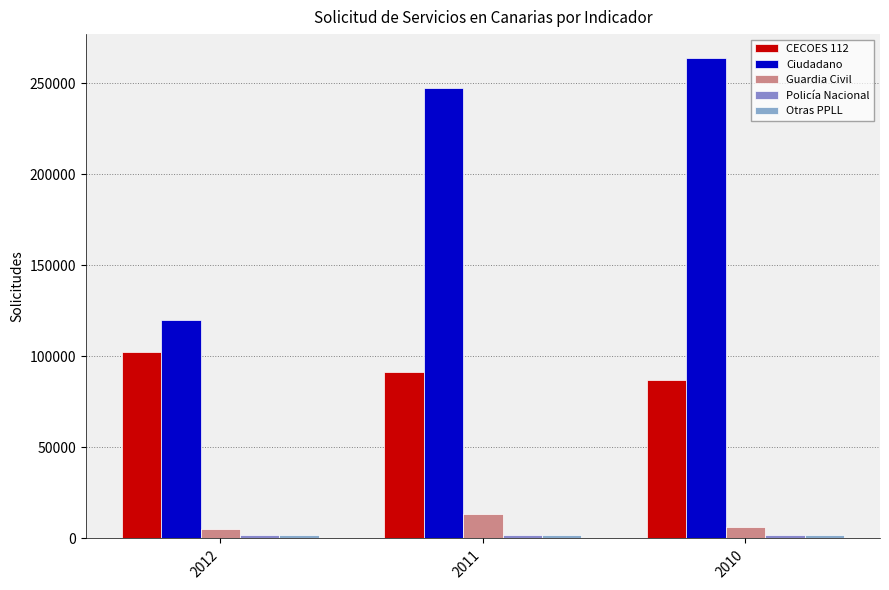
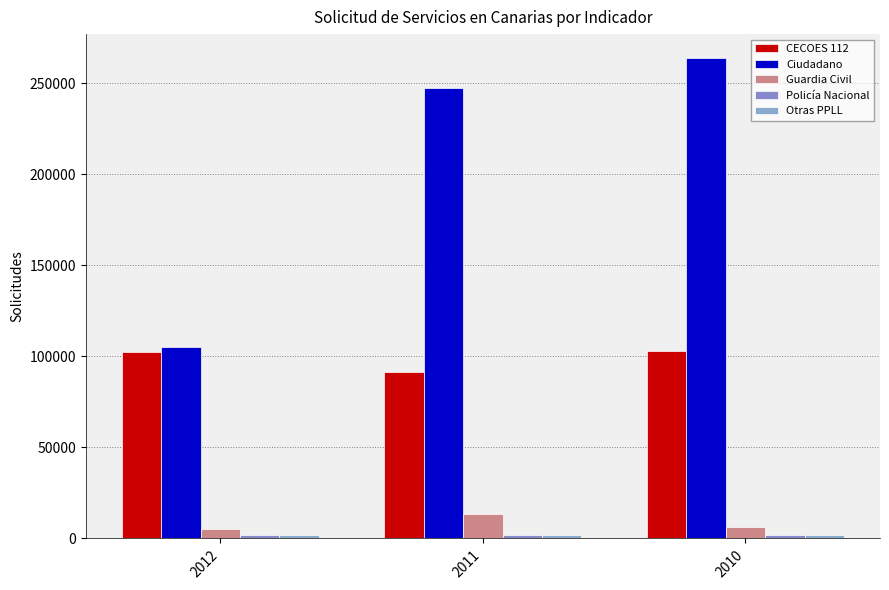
  {
    "CECOES 112": {
      "2012": 102000,
      "2011": 91000,
-     "2010": 87000
+     "2010": 103000
    },
    "Ciudadano": {
-     "2012": 120000,
+     "2012": 105000,
      "2011": 248000,
      "2010": 264000
    },
    "Guardia Civil": {
      "2012": 5000,
      "2011": 13000,
      "2010": 6000
    }
  }
